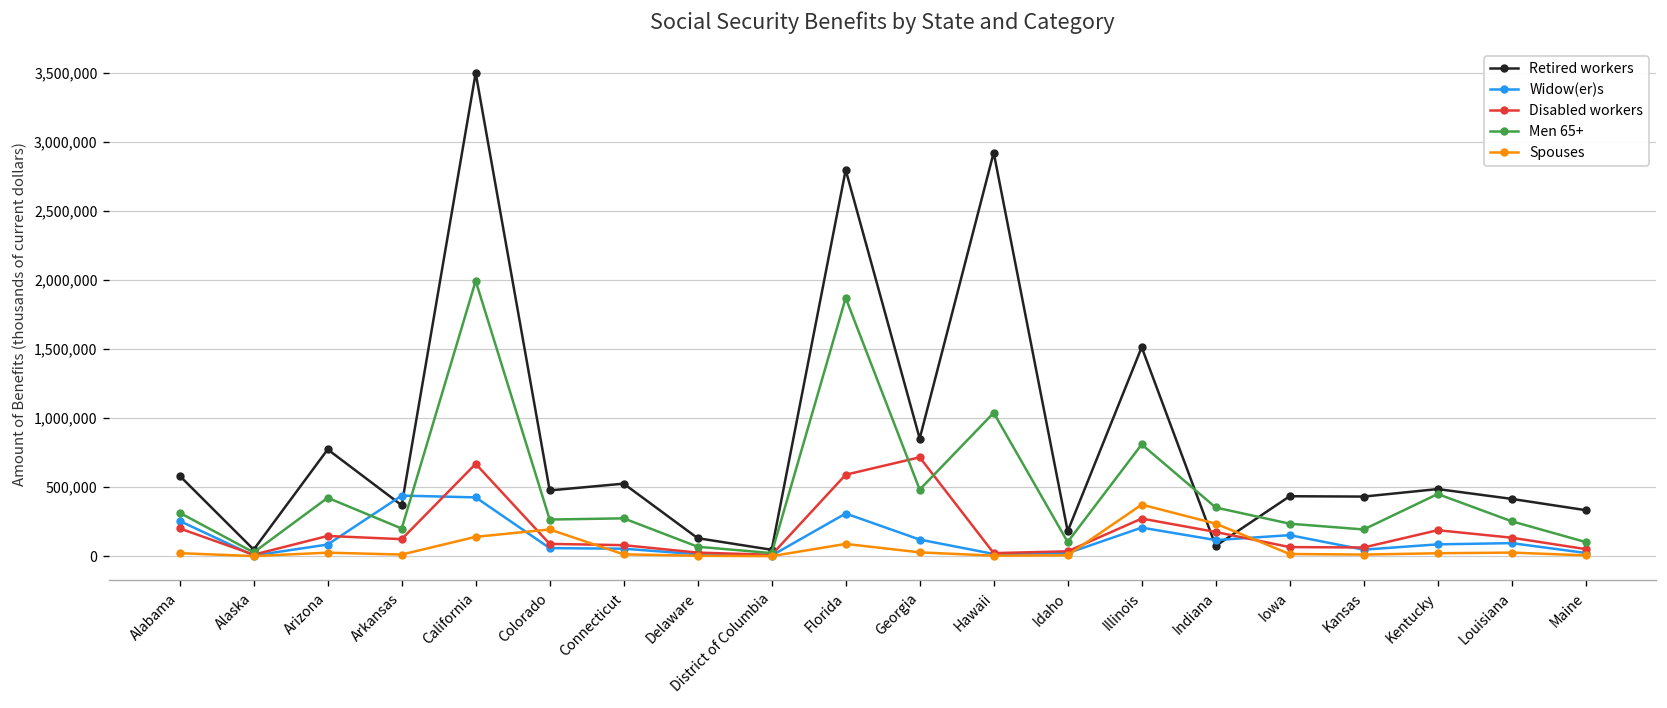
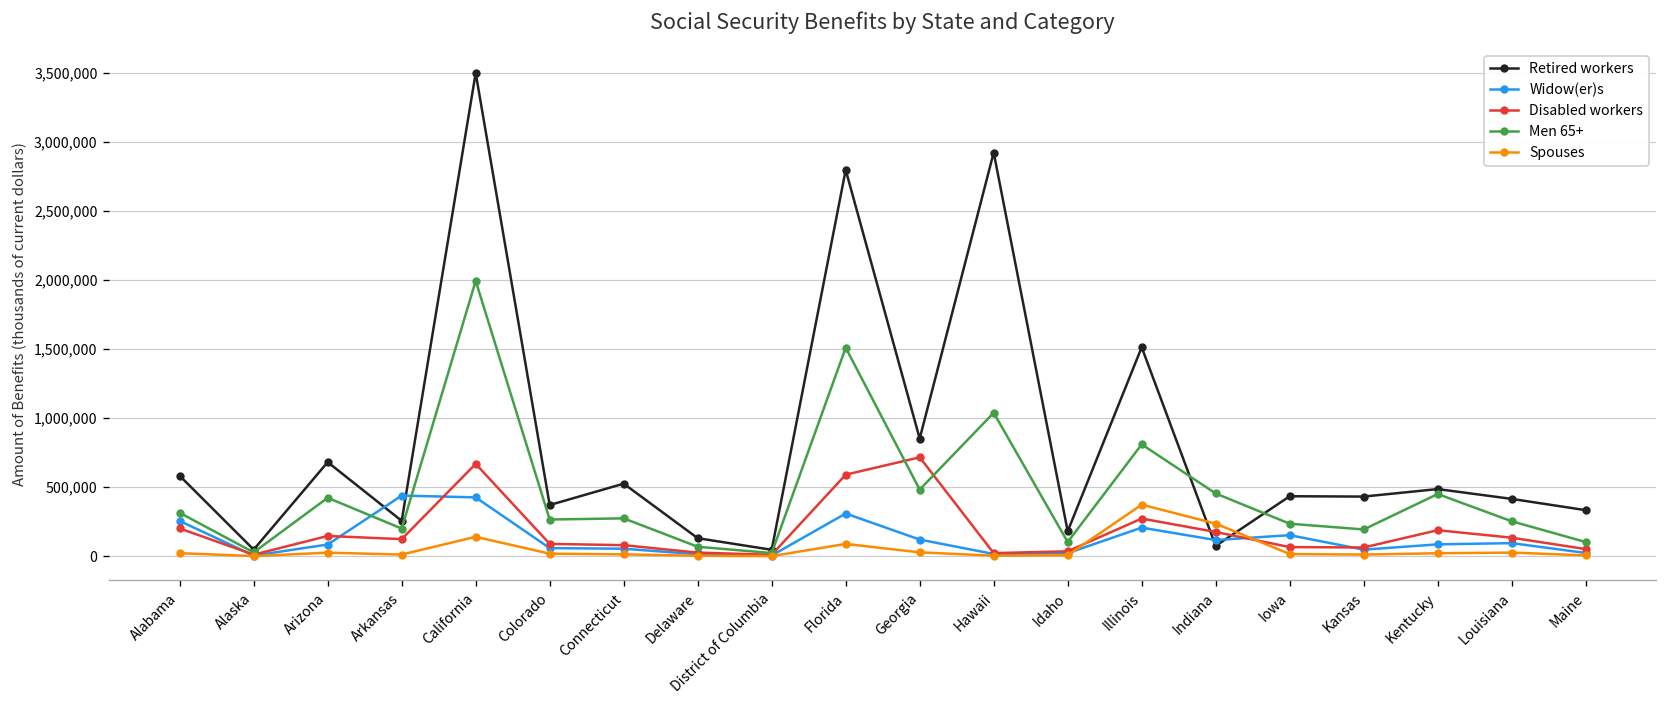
  {
    "Retired workers": {
      "Alabama": "580,000",
-     "Arizona": "770,000",
-     "Arkansas": "370,000",
+     "Arizona": "680,000",
+     "Arkansas": "260,000",
      "California": "3,500,000",
-     "Colorado": "480,000",
+     "Colorado": "370,000",
      "Connecticut": "530,000",
      "Delaware": "130,000",
      "District of Columbia": "50,000",
      "Florida": "2,800,000",
      "Georgia": "850,000",
      "Hawaii": "2,930,000",
      "Idaho": "180,000",
      "Illinois": "1,510,000",
      "Indiana": "80,000",
      "Iowa": "430,000",
      "Kansas": "430,000",
      "Kentucky": "490,000",
      "Louisiana": "420,000",
      "Maine": "330,000"
    },
    "Widow(er)s": {
      "Alabama": "260,000",
      "Arizona": "90,000",
      "Arkansas": "440,000",
      "California": "430,000",
      "Colorado": "60,000",
      "Connecticut": "50,000",
      "Florida": "310,000",
      "Georgia": "120,000",
      "Illinois": "210,000",
      "Indiana": "120,000",
      "Iowa": "150,000",
      "Kentucky": "90,000",
      "Louisiana": "100,000"
    },
    "Disabled workers": {
      "Alabama": "200,000",
      "Arizona": "150,000",
      "Arkansas": "120,000",
      "California": "670,000",
      "Colorado": "90,000",
      "Connecticut": "80,000",
      "Florida": "590,000",
      "Georgia": "720,000",
      "Illinois": "270,000",
      "Indiana": "180,000",
      "Iowa": "70,000",
      "Kentucky": "190,000",
      "Louisiana": "130,000",
      "Maine": "50,000"
    },
    "Men 65+": {
      "Alabama": "310,000",
      "Arizona": "420,000",
      "Arkansas": "200,000",
      "California": "2,000,000",
      "Colorado": "270,000",
      "Connecticut": "270,000",
      "Delaware": "70,000",
-     "Florida": "1,870,000",
+     "Florida": "1,510,000",
      "Georgia": "480,000",
      "Hawaii": "1,040,000",
      "Idaho": "100,000",
      "Illinois": "810,000",
-     "Indiana": "350,000",
+     "Indiana": "450,000",
      "Iowa": "240,000",
      "Kansas": "190,000",
      "Kentucky": "450,000",
      "Louisiana": "250,000",
      "Maine": "100,000"
    },
    "Spouses": {
      "Alabama": "20,000",
      "Arizona": "30,000",
      "Arkansas": "10,000",
      "California": "140,000",
-     "Colorado": "190,000",
+     "Colorado": "20,000",
      "Connecticut": "10,000",
      "Florida": "90,000",
      "Georgia": "30,000",
      "Illinois": "370,000",
      "Indiana": "240,000",
      "Iowa": "20,000",
      "Kansas": "10,000",
      "Kentucky": "20,000",
      "Louisiana": "30,000"
    }
  }
